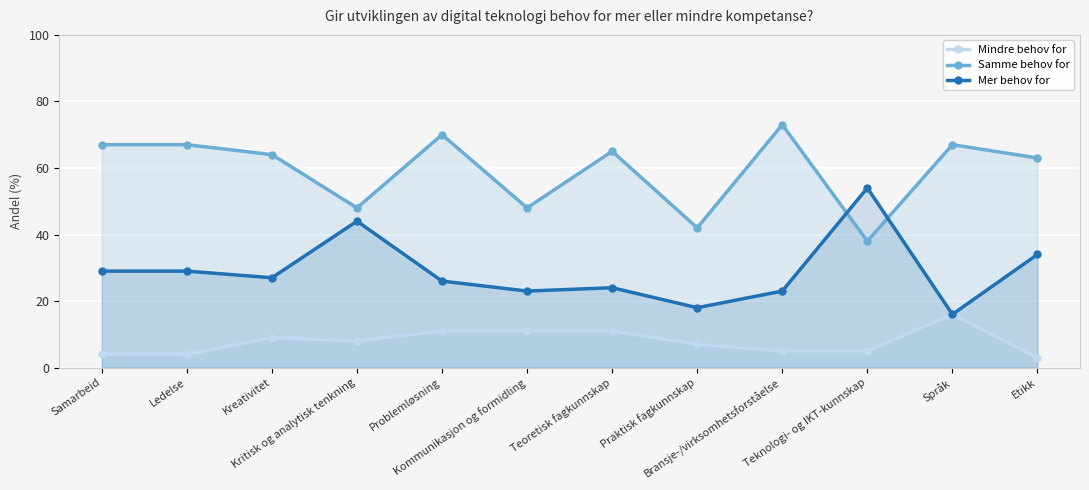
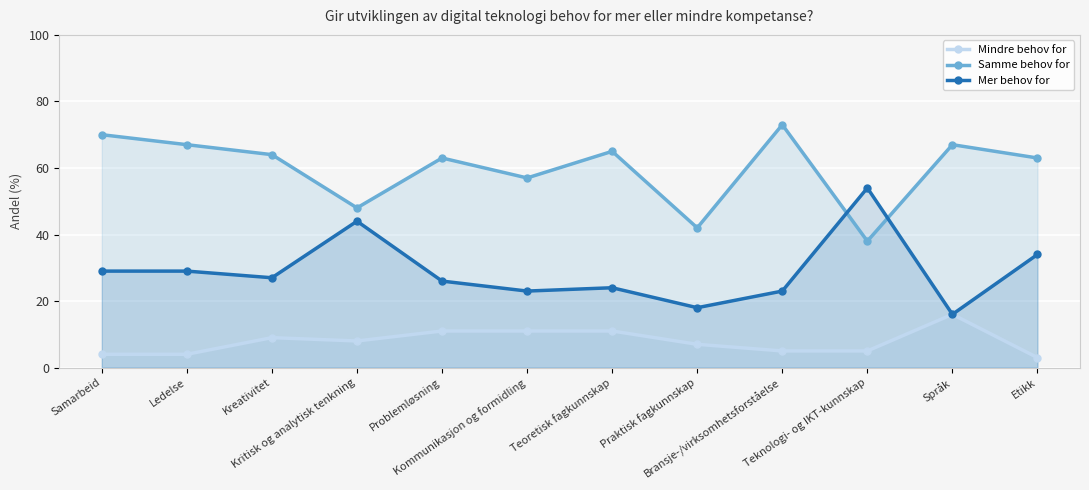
  {
    "Mindre behov for": {
      "Samarbeid": 4,
      "Ledelse": 4,
      "Kreativitet": 9,
      "Kritisk og analytisk tenkning": 8,
      "Problemløsning": 11,
      "Kommunikasjon og formidling": 11,
      "Teoretisk fagkunnskap": 11,
      "Praktisk fagkunnskap": 7,
      "Bransje-/virksomhetsforståelse": 5,
      "Teknologi- og IKT-kunnskap": 5,
      "Etikk": 3
    },
    "Samme behov for": {
-     "Samarbeid": 67,
+     "Samarbeid": 70,
      "Ledelse": 67,
      "Kreativitet": 64,
      "Kritisk og analytisk tenkning": 48,
-     "Problemløsning": 70,
-     "Kommunikasjon og formidling": 48,
+     "Problemløsning": 63,
+     "Kommunikasjon og formidling": 57,
      "Teoretisk fagkunnskap": 65,
      "Praktisk fagkunnskap": 42,
      "Bransje-/virksomhetsforståelse": 73,
      "Teknologi- og IKT-kunnskap": 38,
      "Språk": 67,
      "Etikk": 63
    },
    "Mer behov for": {
      "Samarbeid": 29,
      "Ledelse": 29,
      "Kreativitet": 27,
      "Kritisk og analytisk tenkning": 44,
      "Problemløsning": 26,
      "Kommunikasjon og formidling": 23,
      "Teoretisk fagkunnskap": 24,
      "Praktisk fagkunnskap": 18,
      "Bransje-/virksomhetsforståelse": 23,
      "Teknologi- og IKT-kunnskap": 54,
      "Etikk": 34
    }
  }
